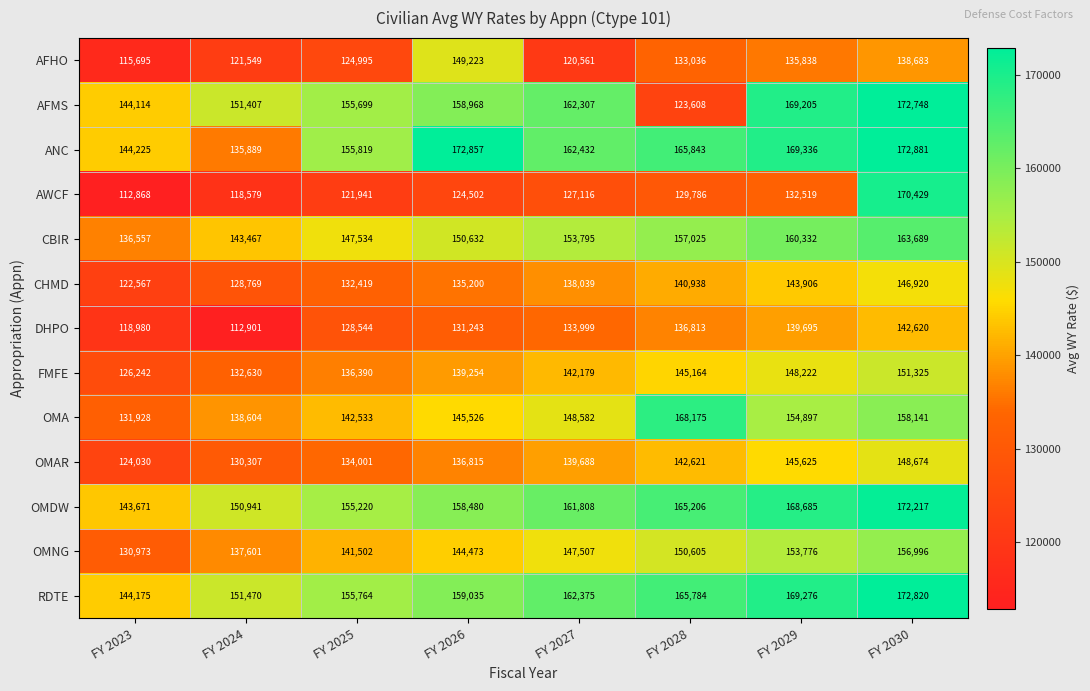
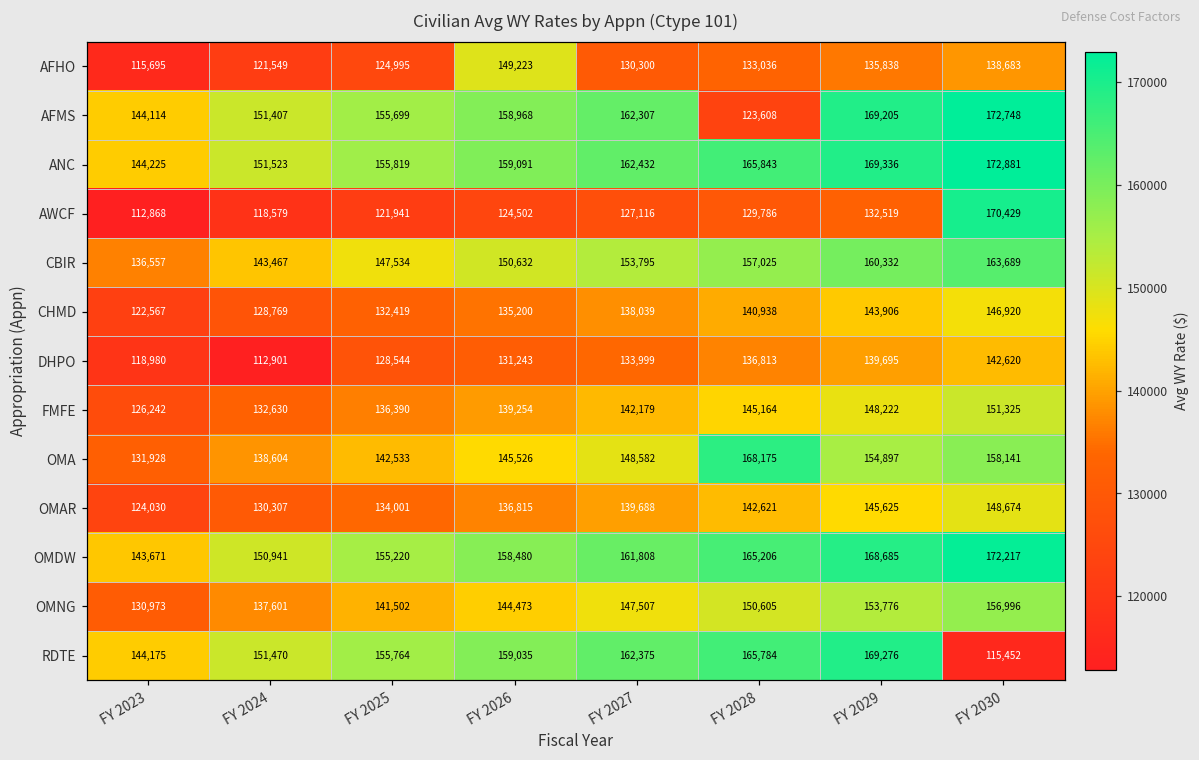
  {
    "AFHO": {
      "FY 2023": "115,695",
      "FY 2024": "121,549",
      "FY 2025": "124,995",
      "FY 2026": "149,223",
-     "FY 2027": "120,561",
+     "FY 2027": "130,300",
      "FY 2028": "133,036",
      "FY 2029": "135,838",
      "FY 2030": "138,683"
    },
    "AFMS": {
      "FY 2023": "144,114",
      "FY 2024": "151,407",
      "FY 2025": "155,699",
      "FY 2026": "158,968",
      "FY 2027": "162,307",
      "FY 2028": "123,608",
      "FY 2029": "169,205",
      "FY 2030": "172,748"
    },
    "ANC": {
      "FY 2023": "144,225",
-     "FY 2024": "135,889",
+     "FY 2024": "151,523",
      "FY 2025": "155,819",
-     "FY 2026": "172,857",
+     "FY 2026": "159,091",
      "FY 2027": "162,432",
      "FY 2028": "165,843",
      "FY 2029": "169,336",
      "FY 2030": "172,881"
    },
    "AWCF": {
      "FY 2023": "112,868",
      "FY 2024": "118,579",
      "FY 2025": "121,941",
      "FY 2026": "124,502",
      "FY 2027": "127,116",
      "FY 2028": "129,786",
      "FY 2029": "132,519",
      "FY 2030": "170,429"
    },
    "CBIR": {
      "FY 2023": "136,557",
      "FY 2024": "143,467",
      "FY 2025": "147,534",
      "FY 2026": "150,632",
      "FY 2027": "153,795",
      "FY 2028": "157,025",
      "FY 2029": "160,332",
      "FY 2030": "163,689"
    },
    "CHMD": {
      "FY 2023": "122,567",
      "FY 2024": "128,769",
      "FY 2025": "132,419",
      "FY 2026": "135,200",
      "FY 2027": "138,039",
      "FY 2028": "140,938",
      "FY 2029": "143,906",
      "FY 2030": "146,920"
    },
    "DHPO": {
      "FY 2023": "118,980",
      "FY 2024": "112,901",
      "FY 2025": "128,544",
      "FY 2026": "131,243",
      "FY 2027": "133,999",
      "FY 2028": "136,813",
      "FY 2029": "139,695",
      "FY 2030": "142,620"
    },
    "FMFE": {
      "FY 2023": "126,242",
      "FY 2024": "132,630",
      "FY 2025": "136,390",
      "FY 2026": "139,254",
      "FY 2027": "142,179",
      "FY 2028": "145,164",
      "FY 2029": "148,222",
      "FY 2030": "151,325"
    },
    "OMA": {
      "FY 2023": "131,928",
      "FY 2024": "138,604",
      "FY 2025": "142,533",
      "FY 2026": "145,526",
      "FY 2027": "148,582",
      "FY 2028": "168,175",
      "FY 2029": "154,897",
      "FY 2030": "158,141"
    },
    "OMAR": {
      "FY 2023": "124,030",
      "FY 2024": "130,307",
      "FY 2025": "134,001",
      "FY 2026": "136,815",
      "FY 2027": "139,688",
      "FY 2028": "142,621",
      "FY 2029": "145,625",
      "FY 2030": "148,674"
    },
    "OMDW": {
      "FY 2023": "143,671",
      "FY 2024": "150,941",
      "FY 2025": "155,220",
      "FY 2026": "158,480",
      "FY 2027": "161,808",
      "FY 2028": "165,206",
      "FY 2029": "168,685",
      "FY 2030": "172,217"
    },
    "OMNG": {
      "FY 2023": "130,973",
      "FY 2024": "137,601",
      "FY 2025": "141,502",
      "FY 2026": "144,473",
      "FY 2027": "147,507",
      "FY 2028": "150,605",
      "FY 2029": "153,776",
      "FY 2030": "156,996"
    },
    "RDTE": {
      "FY 2023": "144,175",
      "FY 2024": "151,470",
      "FY 2025": "155,764",
      "FY 2026": "159,035",
      "FY 2027": "162,375",
      "FY 2028": "165,784",
      "FY 2029": "169,276",
-     "FY 2030": "172,820"
+     "FY 2030": "115,452"
    }
  }
